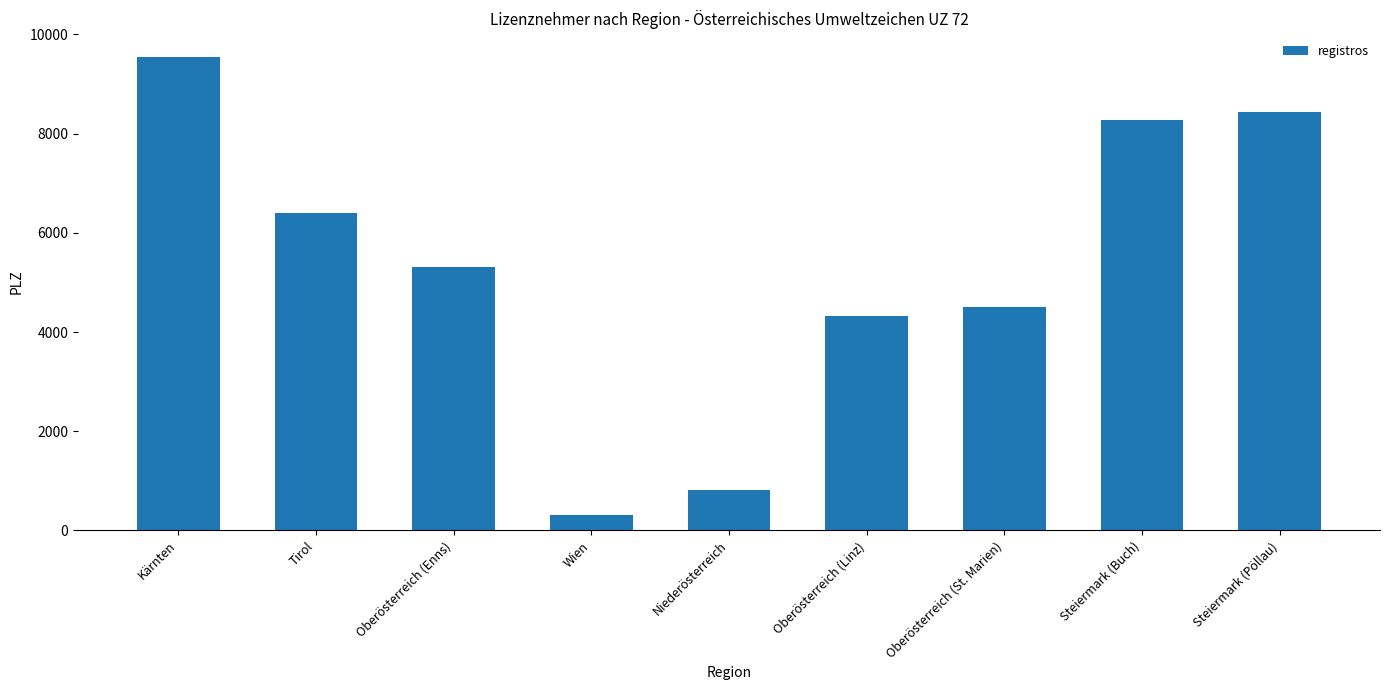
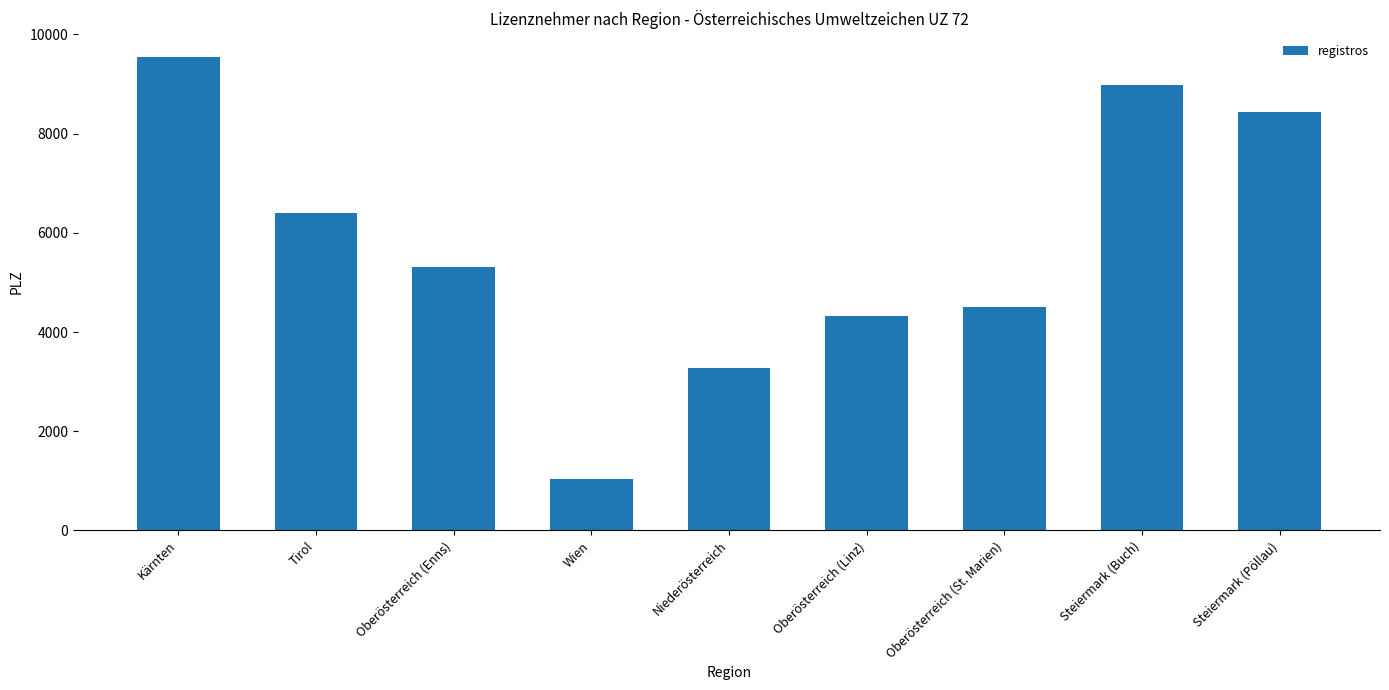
  {
    "Kärnten": 9500,
    "Tirol": 6400,
    "Oberösterreich (Enns)": 5300,
-   "Wien": 300,
-   "Niederösterreich": 800,
+   "Wien": 1000,
+   "Niederösterreich": 3300,
    "Oberösterreich (Linz)": 4300,
    "Oberösterreich (St. Marien)": 4500,
-   "Steiermark (Buch)": 8300,
+   "Steiermark (Buch)": 9000,
    "Steiermark (Pöllau)": 8400
  }
